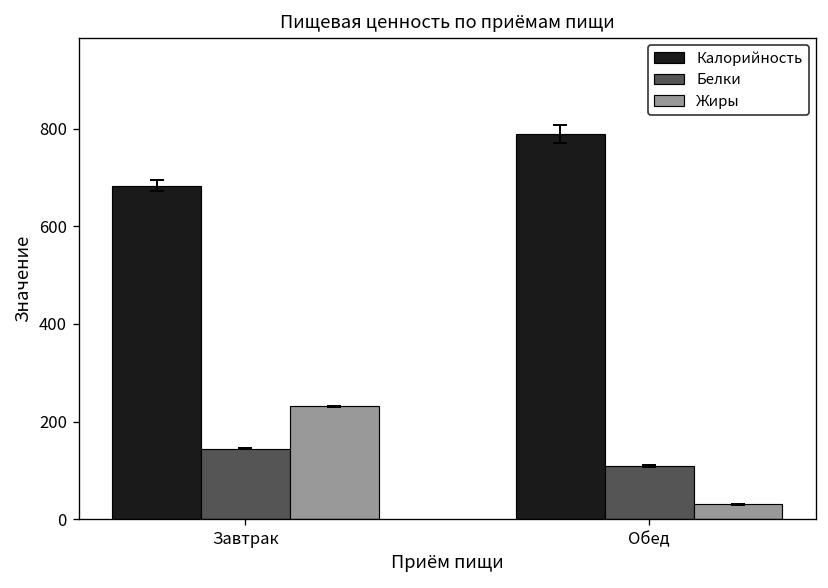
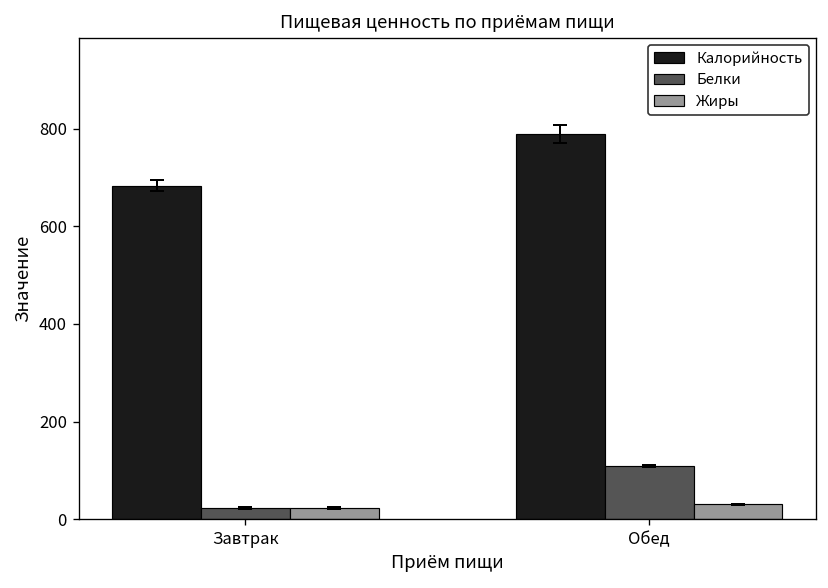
  {
    "Калорийность": {
      "Завтрак": 680,
      "Обед": 790
    },
    "Белки": {
-     "Завтрак": 140,
+     "Завтрак": 20,
      "Обед": 110
    },
    "Жиры": {
-     "Завтрак": 230,
+     "Завтрак": 20,
      "Обед": 30
    }
  }
